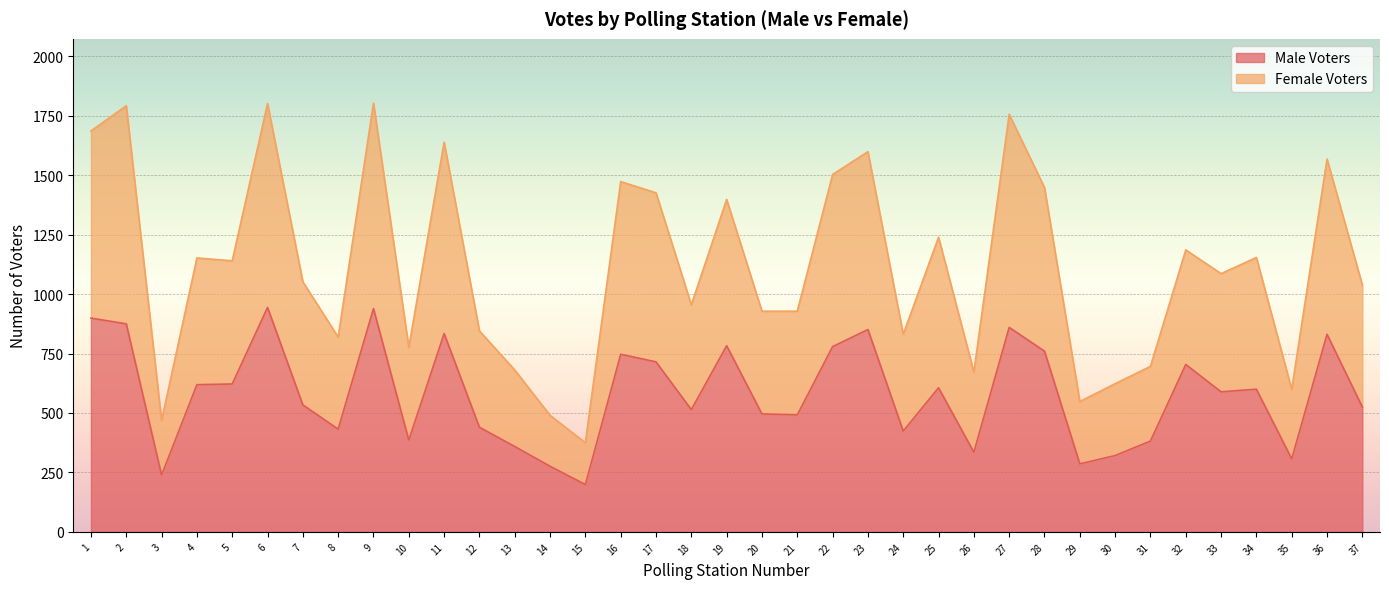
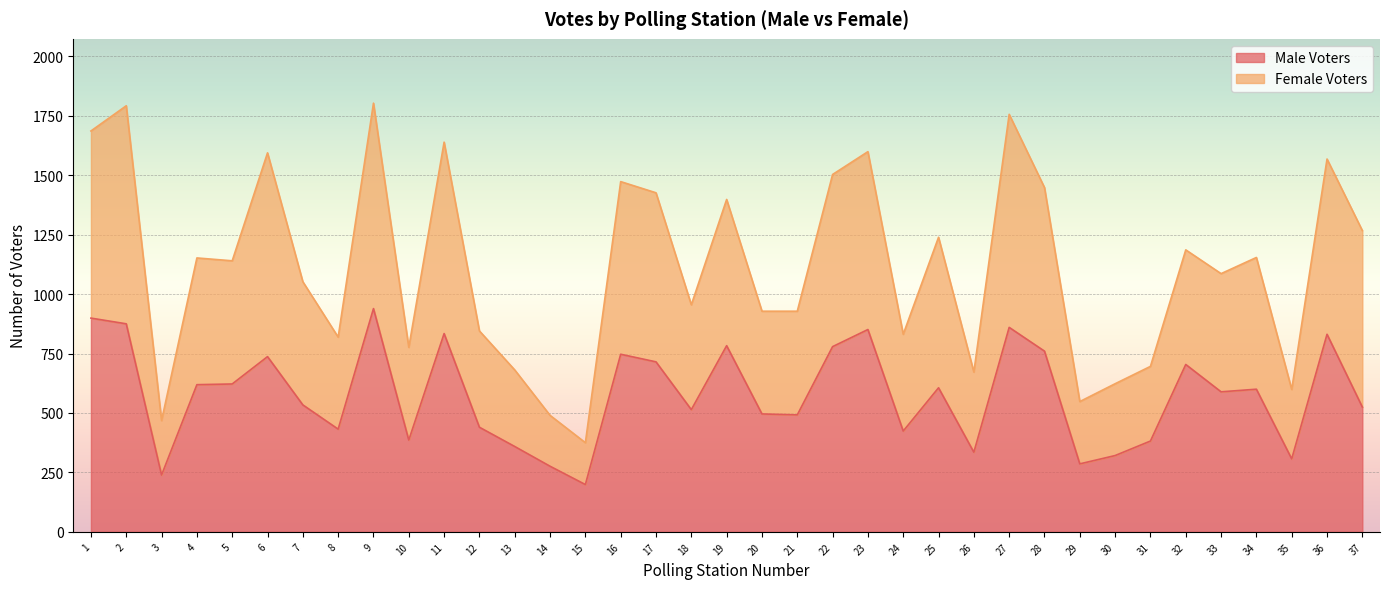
  {
    "Male Voters": {
      "1": 900,
      "2": 880,
      "3": 240,
      "4": 620,
      "5": 620,
-     "6": 940,
+     "6": 740,
      "7": 530,
      "8": 430,
      "9": 940,
      "10": 390,
      "11": 830,
      "12": 440,
      "13": 360,
      "14": 280,
      "15": 200,
      "16": 750,
      "17": 720,
      "18": 510,
      "19": 780,
      "20": 500,
      "21": 490,
      "22": 780,
      "23": 850,
      "24": 420,
      "25": 610,
      "26": 340,
      "27": 860,
      "28": 760,
      "29": 290,
      "30": 320,
      "31": 380,
      "32": 700,
      "33": 590,
      "34": 600,
      "35": 310,
      "36": 830,
      "37": 530
    },
    "Female Voters": {
      "1": 790,
      "2": 920,
      "3": 230,
      "4": 530,
      "5": 520,
      "6": 860,
      "7": 520,
      "8": 390,
      "9": 860,
      "10": 390,
      "11": 810,
      "12": 410,
      "13": 320,
      "14": 210,
      "15": 180,
      "16": 730,
      "17": 710,
      "18": 440,
      "19": 620,
      "20": 430,
      "21": 440,
      "22": 720,
      "23": 750,
      "24": 410,
      "25": 630,
      "26": 340,
      "27": 900,
      "28": 690,
      "29": 260,
      "30": 300,
      "31": 310,
      "32": 480,
      "33": 500,
      "34": 550,
      "35": 290,
      "36": 740,
-     "37": 510
+     "37": 740
    }
  }
